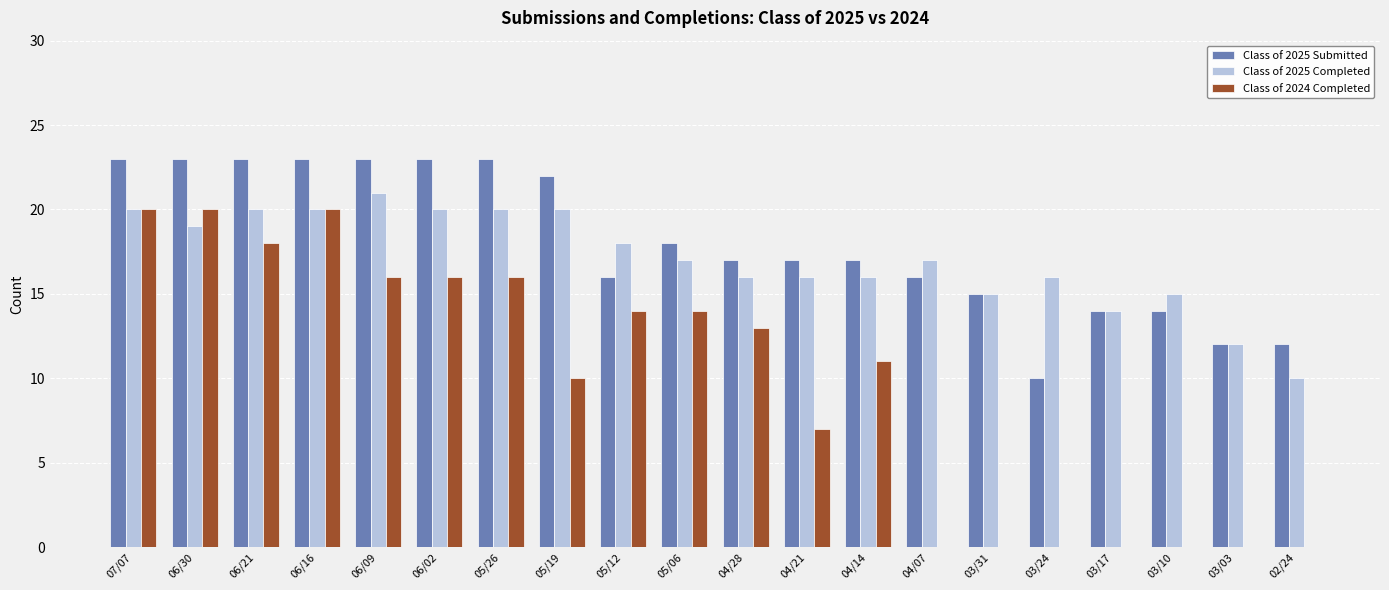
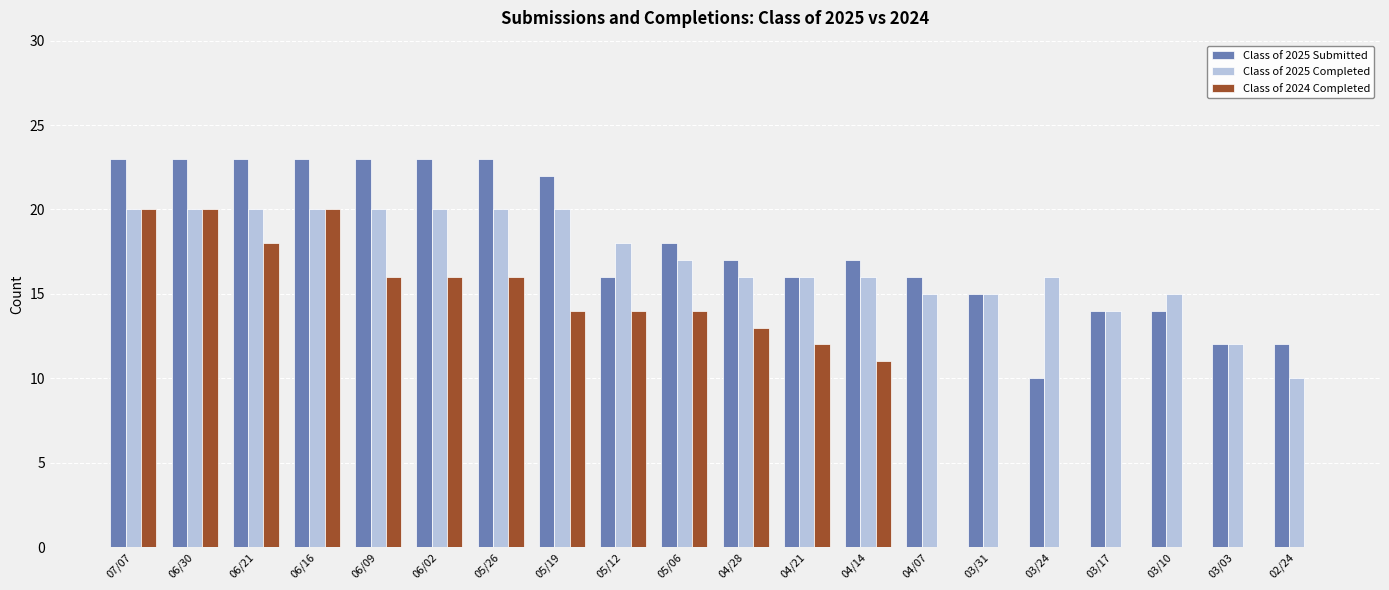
  {
    "Class of 2025 Submitted": {
      "07/07": 23,
      "06/30": 23,
      "06/21": 23,
      "06/16": 23,
      "06/09": 23,
      "06/02": 23,
      "05/26": 23,
      "05/19": 22,
      "05/12": 16,
      "05/06": 18,
      "04/28": 17,
-     "04/21": 17,
+     "04/21": 16,
      "04/14": 17,
      "04/07": 16,
      "03/31": 15,
      "03/24": 10,
      "03/17": 14,
      "03/10": 14,
      "03/03": 12,
      "02/24": 12
    },
    "Class of 2025 Completed": {
      "07/07": 20,
-     "06/30": 19,
+     "06/30": 20,
      "06/21": 20,
      "06/16": 20,
-     "06/09": 21,
+     "06/09": 20,
      "06/02": 20,
      "05/26": 20,
      "05/19": 20,
      "05/12": 18,
      "05/06": 17,
      "04/28": 16,
      "04/21": 16,
      "04/14": 16,
-     "04/07": 17,
+     "04/07": 15,
      "03/31": 15,
      "03/24": 16,
      "03/17": 14,
      "03/10": 15,
      "03/03": 12,
      "02/24": 10
    },
    "Class of 2024 Completed": {
      "07/07": 20,
      "06/30": 20,
      "06/21": 18,
      "06/16": 20,
      "06/09": 16,
      "06/02": 16,
      "05/26": 16,
-     "05/19": 10,
+     "05/19": 14,
      "05/12": 14,
      "05/06": 14,
      "04/28": 13,
-     "04/21": 7,
+     "04/21": 12,
      "04/14": 11,
      "04/07": 0,
      "03/31": 0,
      "03/24": 0,
      "03/17": 0,
      "03/10": 0,
      "03/03": 0,
      "02/24": 0
    }
  }
